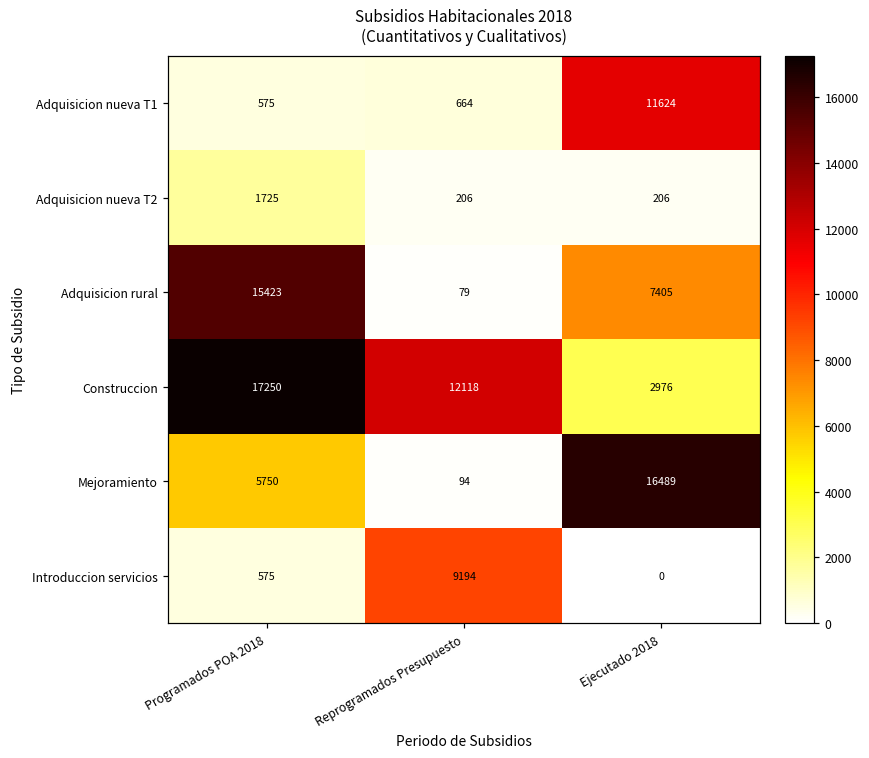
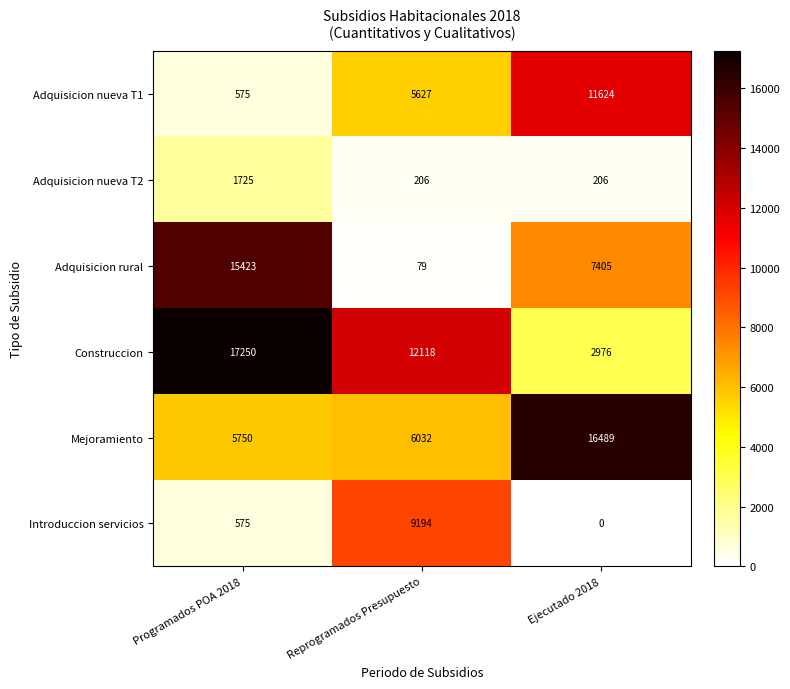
  {
    "Adquisicion nueva T1": {
      "Programados POA 2018": 575,
-     "Reprogramados Presupuesto": 664,
+     "Reprogramados Presupuesto": 5627,
      "Ejecutado 2018": 11624
    },
    "Adquisicion nueva T2": {
      "Programados POA 2018": 1725,
      "Reprogramados Presupuesto": 206,
      "Ejecutado 2018": 206
    },
    "Adquisicion rural": {
      "Programados POA 2018": 15423,
      "Reprogramados Presupuesto": 79,
      "Ejecutado 2018": 7405
    },
    "Construccion": {
      "Programados POA 2018": 17250,
      "Reprogramados Presupuesto": 12118,
      "Ejecutado 2018": 2976
    },
    "Mejoramiento": {
      "Programados POA 2018": 5750,
-     "Reprogramados Presupuesto": 94,
+     "Reprogramados Presupuesto": 6032,
      "Ejecutado 2018": 16489
    },
    "Introduccion servicios": {
      "Programados POA 2018": 575,
      "Reprogramados Presupuesto": 9194,
      "Ejecutado 2018": 0
    }
  }
